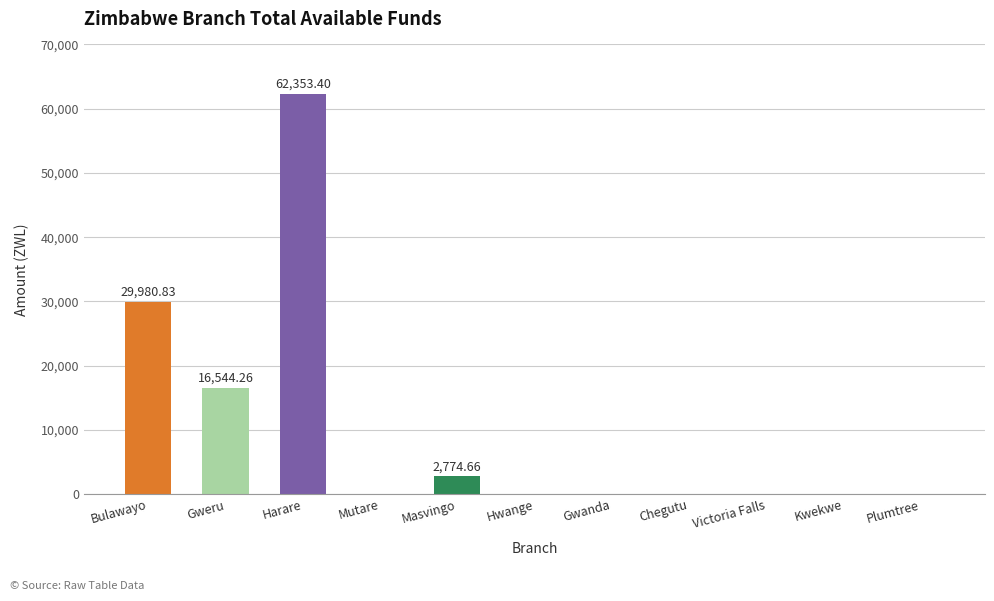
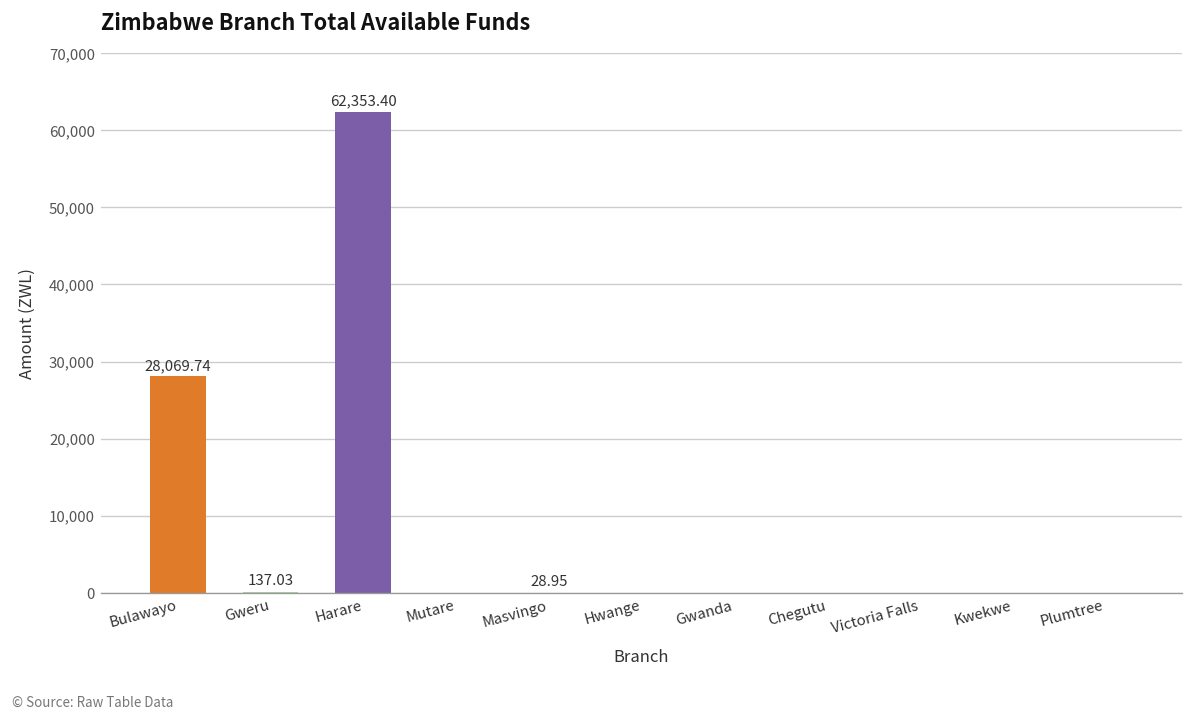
  {
-   "Bulawayo": "29,980.83",
-   "Gweru": "16,544.26",
+   "Bulawayo": "28,069.74",
+   "Gweru": "137.03",
    "Harare": "62,353.40",
-   "Masvingo": "2,774.66"
+   "Masvingo": "28.95"
  }
